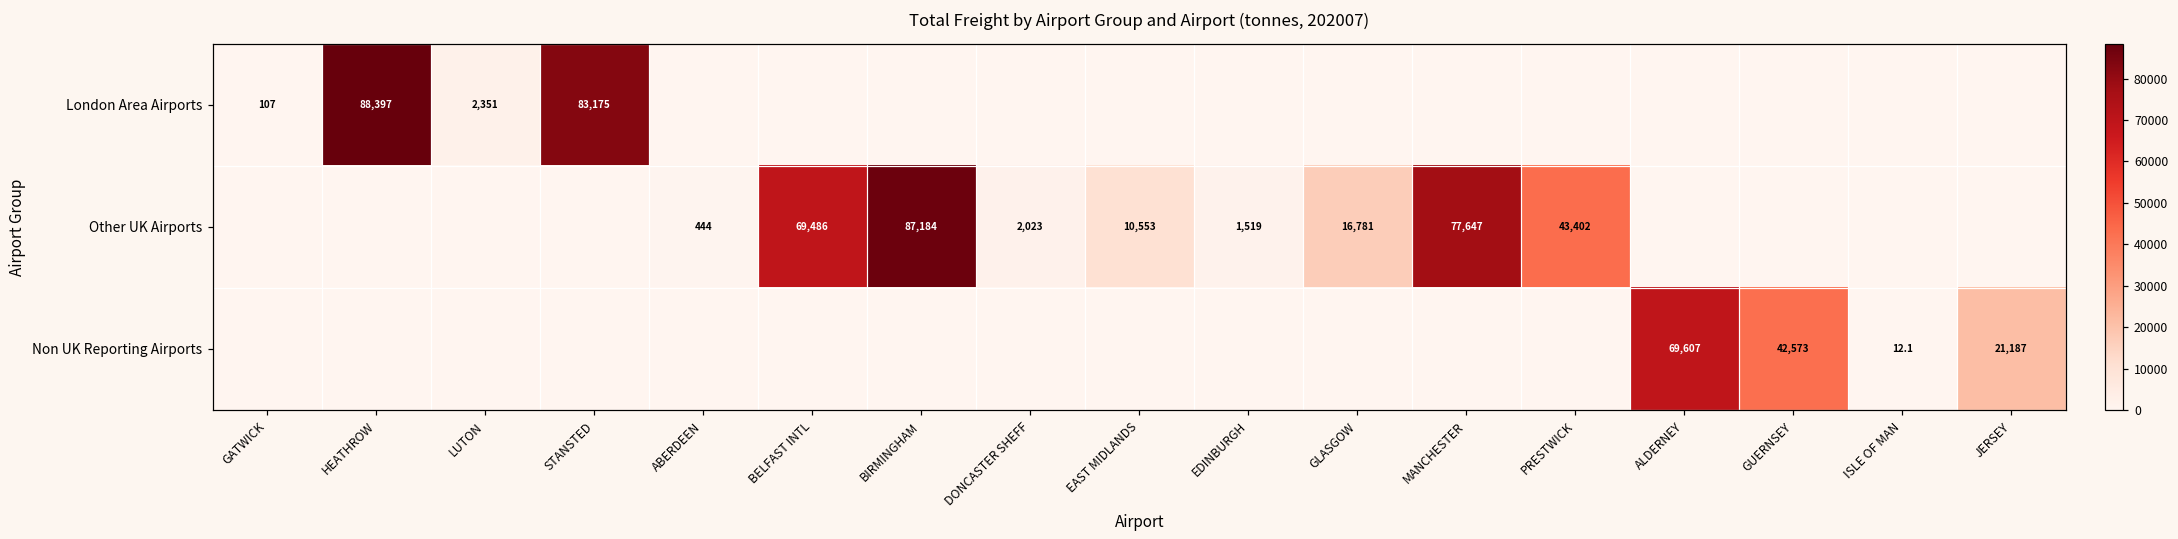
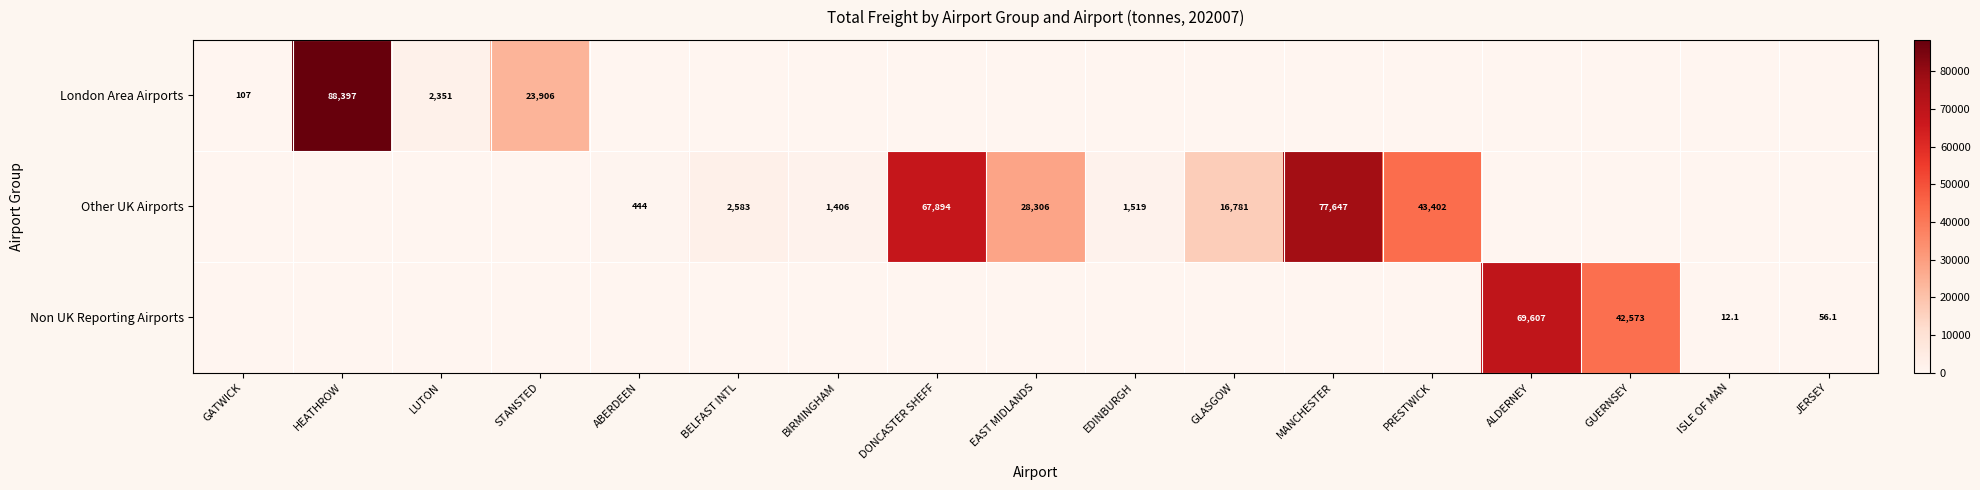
  {
    "London Area Airports": {
      "GATWICK": "107",
      "HEATHROW": "88,397",
      "LUTON": "2,351",
-     "STANSTED": "83,175"
+     "STANSTED": "23,906"
    },
    "Other UK Airports": {
      "ABERDEEN": "444",
-     "BELFAST INTL": "69,486",
-     "BIRMINGHAM": "87,184",
-     "DONCASTER SHEFF": "2,023",
-     "EAST MIDLANDS": "10,553",
+     "BELFAST INTL": "2,583",
+     "BIRMINGHAM": "1,406",
+     "DONCASTER SHEFF": "67,894",
+     "EAST MIDLANDS": "28,306",
      "EDINBURGH": "1,519",
      "GLASGOW": "16,781",
      "MANCHESTER": "77,647",
      "PRESTWICK": "43,402"
    },
    "Non UK Reporting Airports": {
      "ALDERNEY": "69,607",
      "GUERNSEY": "42,573",
      "ISLE OF MAN": "12.1",
-     "JERSEY": "21,187"
+     "JERSEY": "56.1"
    }
  }
